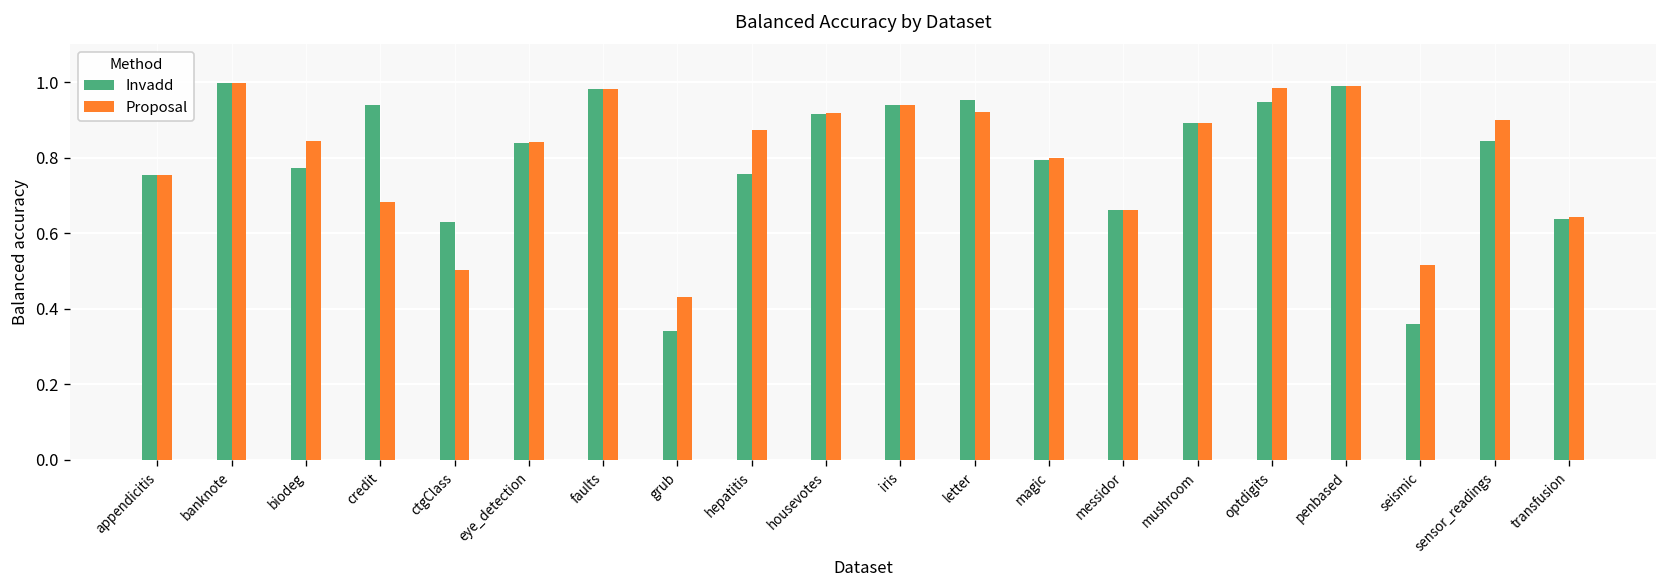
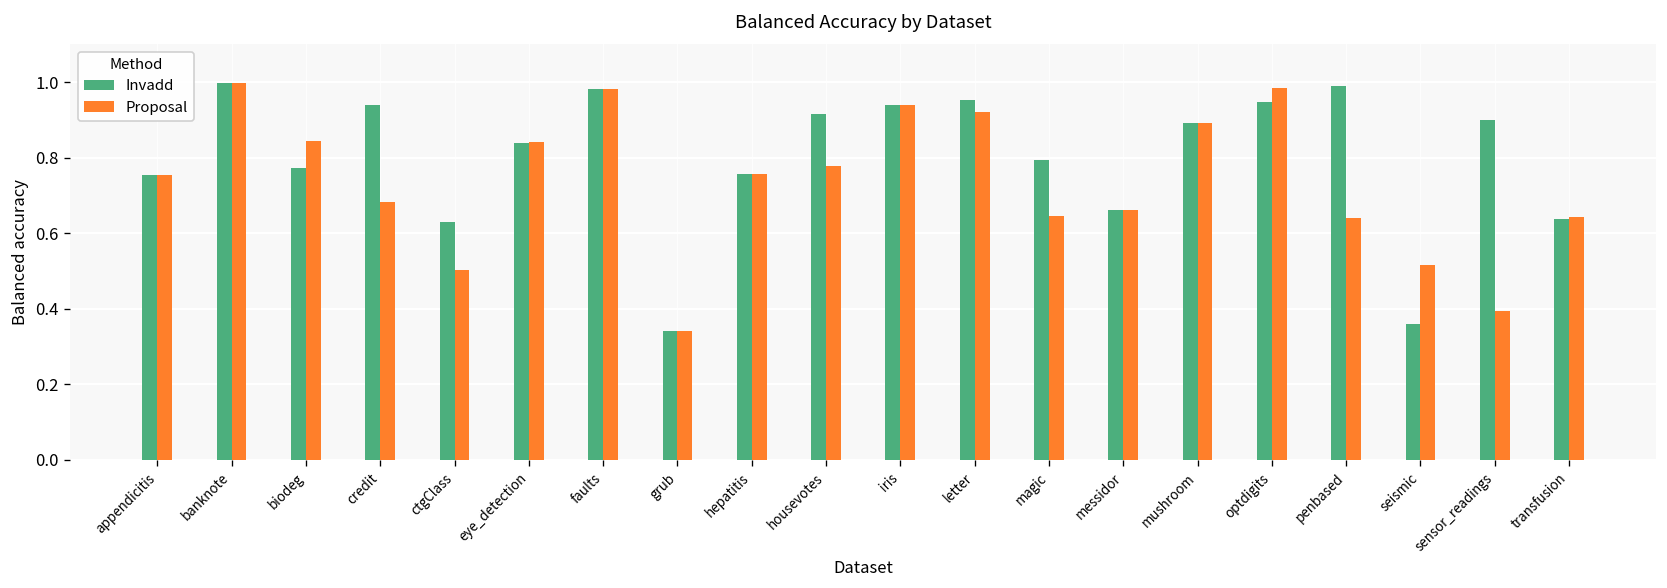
  {
    "Invadd": {
      "appendicitis": 0.75,
      "banknote": 1.00,
      "biodeg": 0.77,
      "credit": 0.94,
      "ctgClass": 0.63,
      "eye_detection": 0.84,
      "faults": 0.98,
      "grub": 0.34,
      "hepatitis": 0.76,
      "housevotes": 0.92,
      "iris": 0.94,
      "letter": 0.95,
      "magic": 0.79,
      "messidor": 0.66,
      "mushroom": 0.89,
      "optdigits": 0.95,
      "penbased": 0.99,
      "seismic": 0.36,
-     "sensor_readings": 0.84,
+     "sensor_readings": 0.90,
      "transfusion": 0.64
    },
    "Proposal": {
      "appendicitis": 0.75,
      "banknote": 1.00,
      "biodeg": 0.84,
      "credit": 0.68,
      "ctgClass": 0.50,
      "eye_detection": 0.84,
      "faults": 0.98,
-     "grub": 0.43,
-     "hepatitis": 0.87,
-     "housevotes": 0.92,
+     "grub": 0.34,
+     "hepatitis": 0.76,
+     "housevotes": 0.78,
      "iris": 0.94,
      "letter": 0.92,
-     "magic": 0.80,
+     "magic": 0.64,
      "messidor": 0.66,
      "mushroom": 0.89,
      "optdigits": 0.98,
-     "penbased": 0.99,
+     "penbased": 0.64,
      "seismic": 0.52,
-     "sensor_readings": 0.90,
+     "sensor_readings": 0.39,
      "transfusion": 0.64
    }
  }
